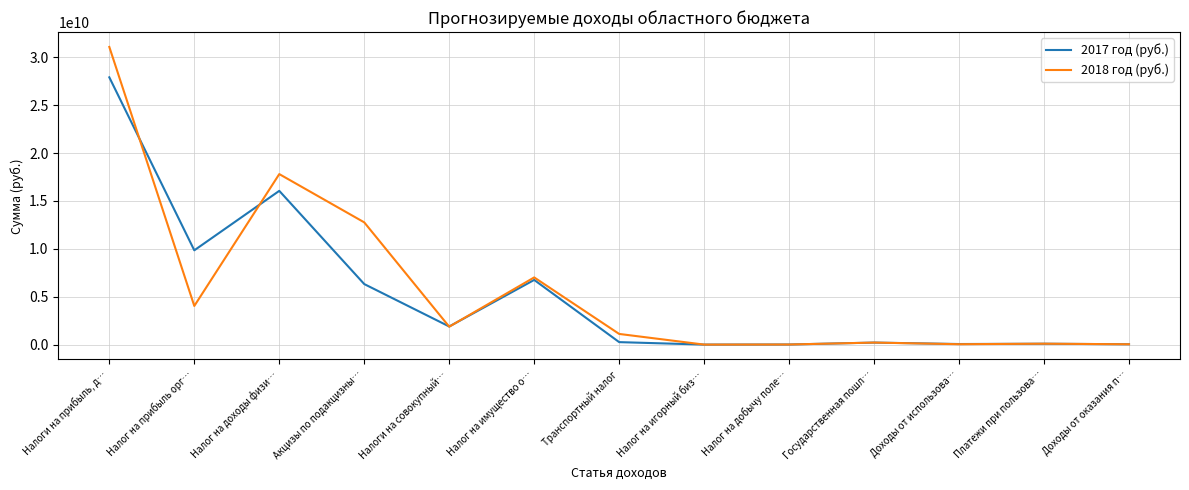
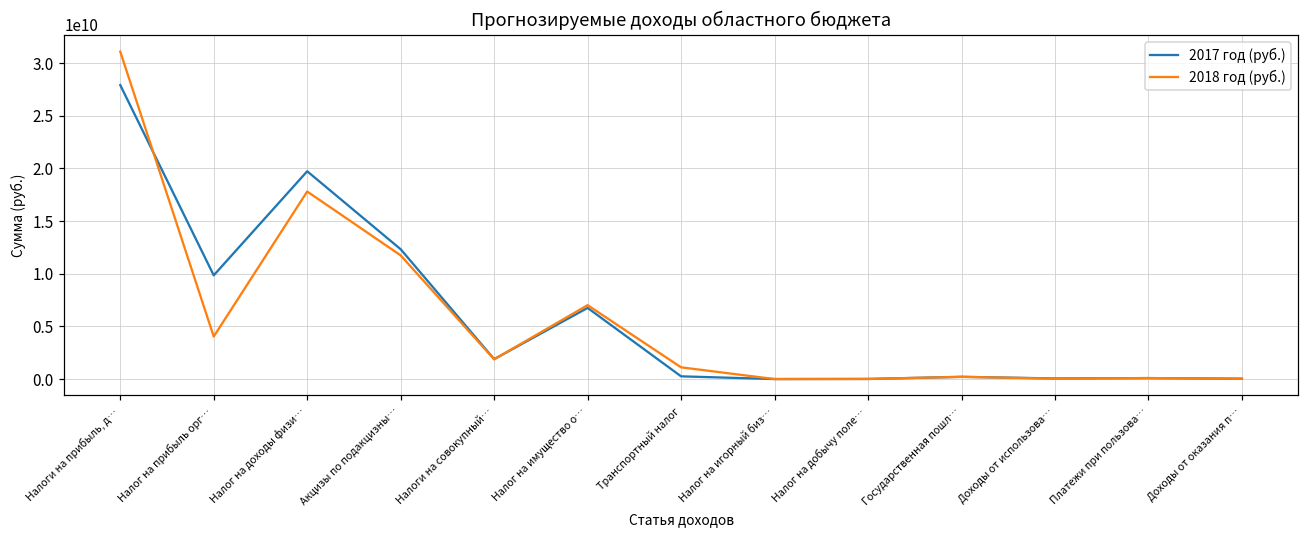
  {
    "2017 год (руб.)": {
      "Налоги на прибыль, д…": 28000000000,
      "Налог на прибыль орг…": 10000000000,
-     "Налог на доходы физи…": 16000000000,
-     "Акцизы по подакцизны…": 6000000000,
+     "Налог на доходы физи…": 20000000000,
+     "Акцизы по подакцизны…": 12000000000,
      "Транспортный налог": 0
    },
    "2018 год (руб.)": {
      "Налоги на прибыль, д…": 31000000000,
      "Налог на прибыль орг…": 4000000000,
      "Налог на доходы физи…": 18000000000,
-     "Акцизы по подакцизны…": 13000000000,
+     "Акцизы по подакцизны…": 12000000000,
      "Транспортный налог": 1000000000
    }
  }
